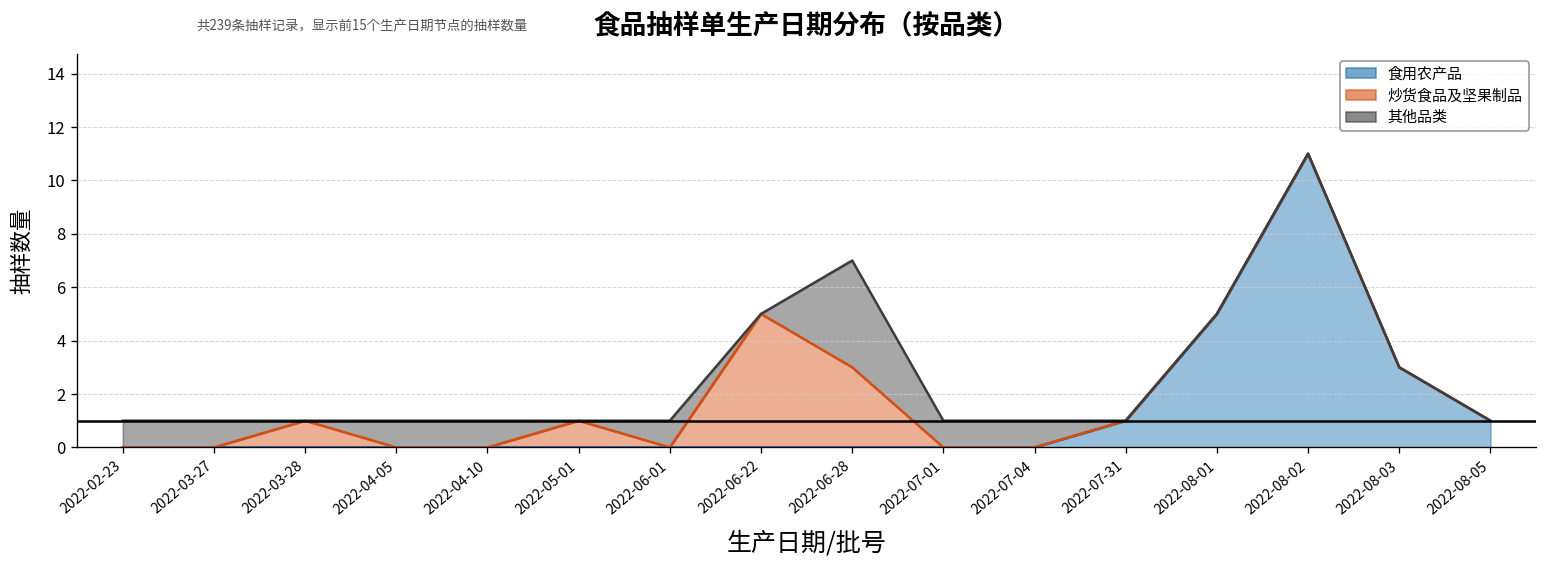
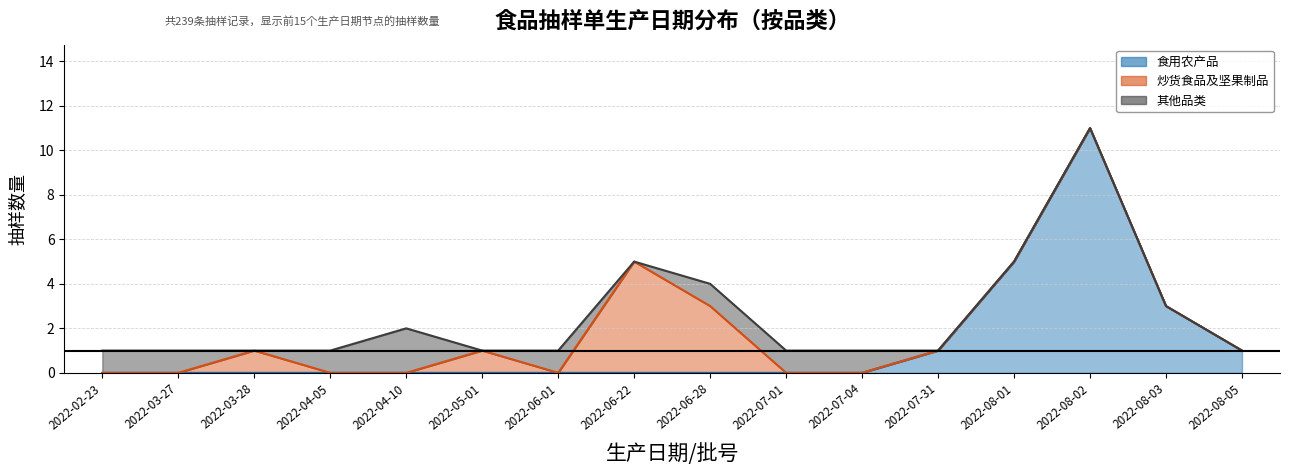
  {
    "食用农产品": {
      "2022-03-28": 0,
      "2022-05-01": 0,
      "2022-06-22": 0,
      "2022-06-28": 0
    },
    "炒货食品及坚果制品": {
      "2022-06-28": 3
    },
    "其他品类": {
      "2022-02-23": 1,
      "2022-03-27": 1,
      "2022-04-05": 1,
-     "2022-04-10": 1,
+     "2022-04-10": 2,
      "2022-06-01": 1,
-     "2022-06-28": 4,
+     "2022-06-28": 1,
      "2022-07-01": 1,
      "2022-07-04": 1
    }
  }
